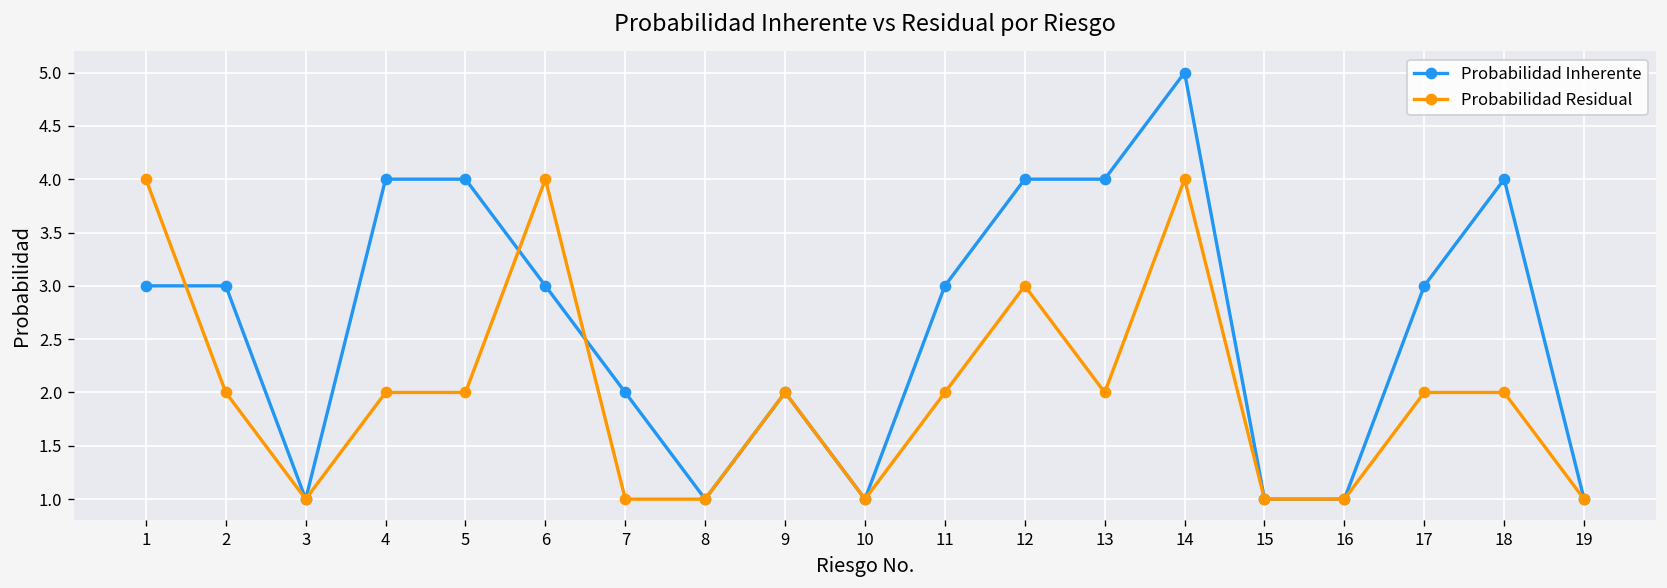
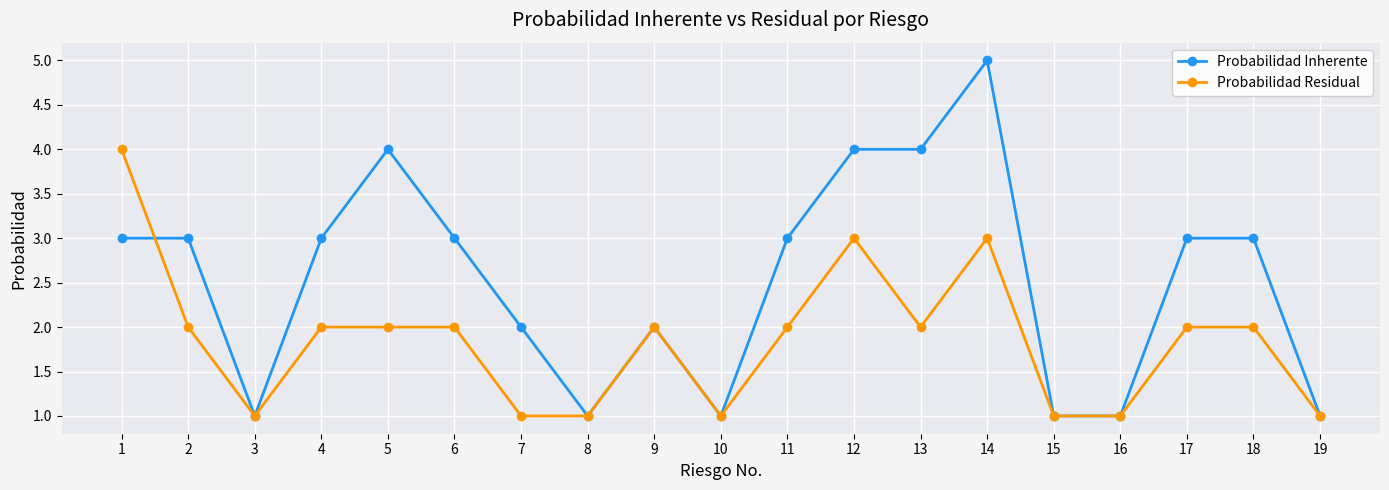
  {
    "Probabilidad Inherente": {
      "1": 3,
      "2": 3,
-     "4": 4,
+     "4": 3,
      "5": 4,
      "6": 3,
      "7": 2,
      "11": 3,
      "12": 4,
      "13": 4,
      "14": 5,
      "17": 3,
-     "18": 4
+     "18": 3
    },
    "Probabilidad Residual": {
      "1": 4,
      "2": 2,
      "4": 2,
      "5": 2,
-     "6": 4,
+     "6": 2,
      "7": 1,
      "11": 2,
      "12": 3,
      "13": 2,
-     "14": 4,
+     "14": 3,
      "17": 2,
      "18": 2
    }
  }
